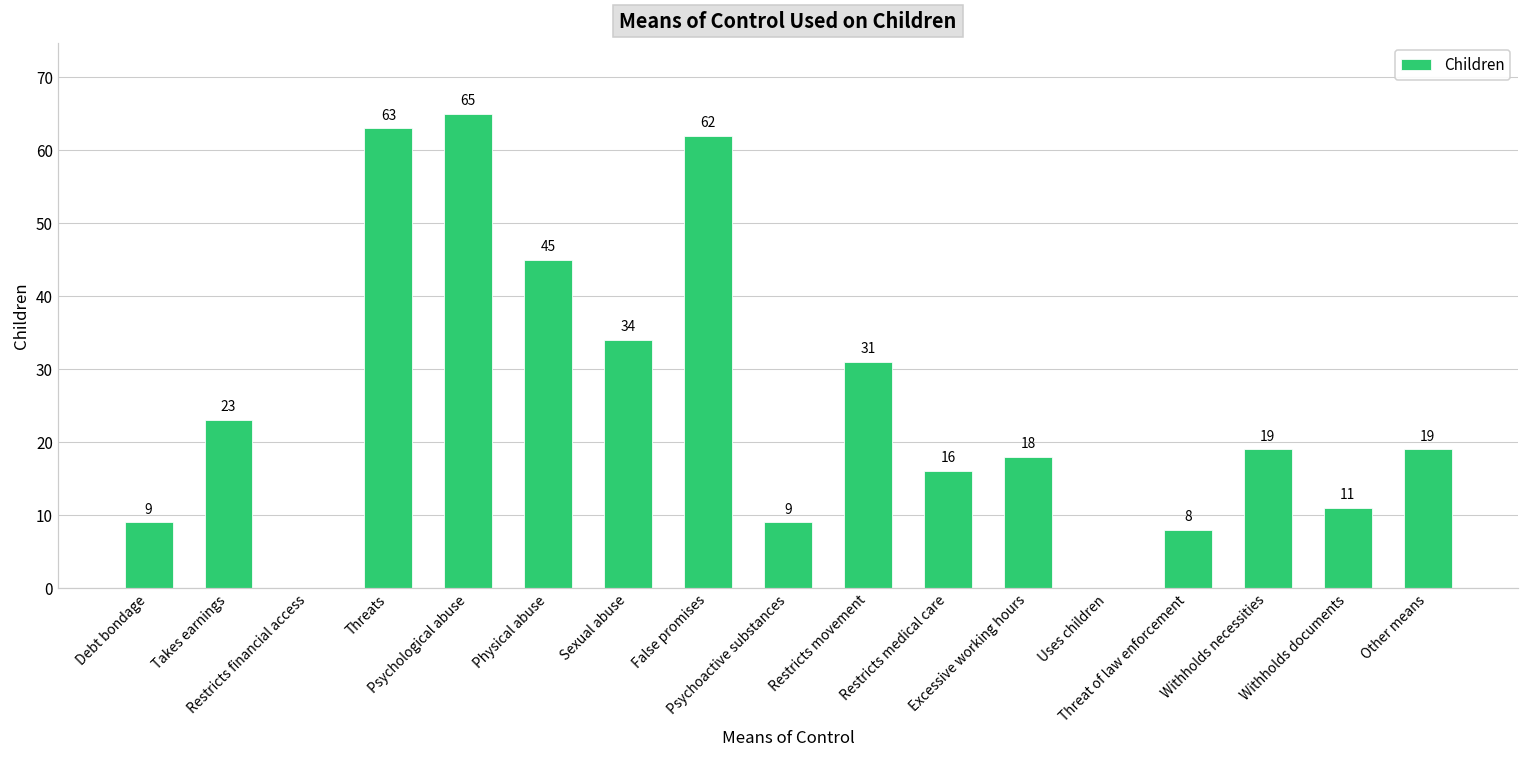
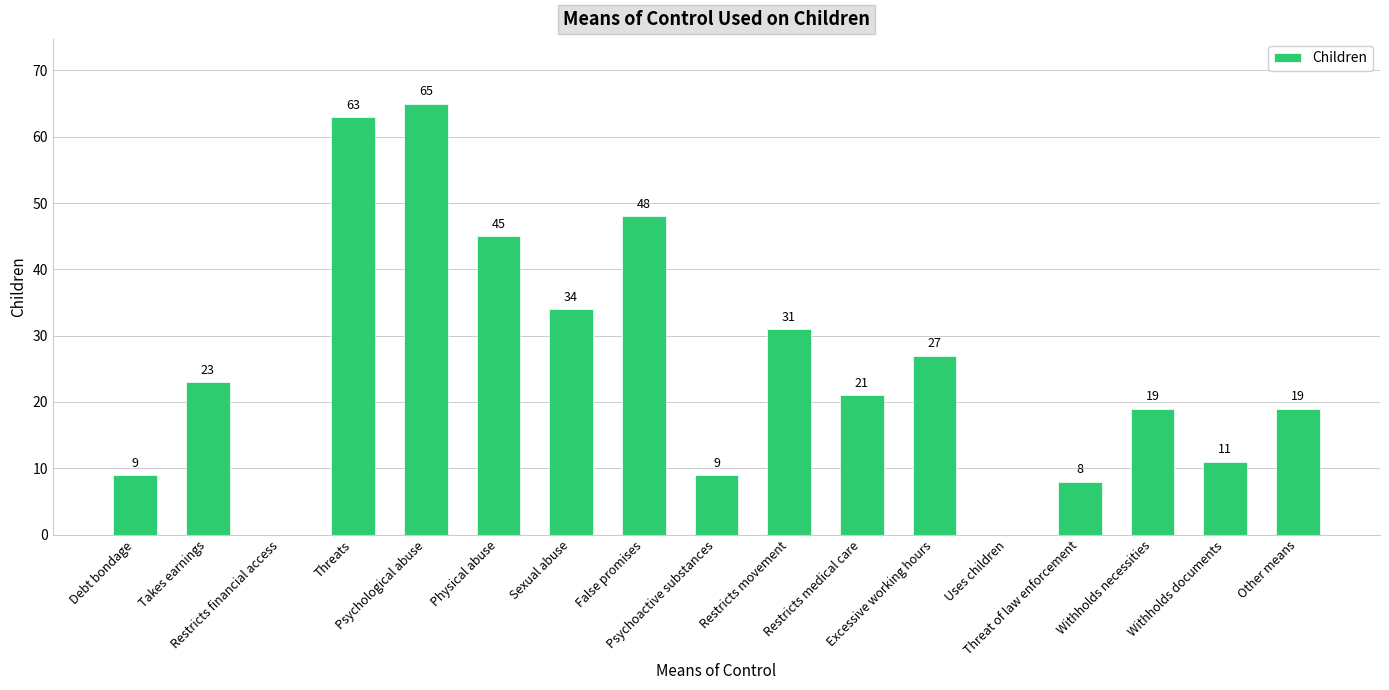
  {
    "Debt bondage": 9,
    "Takes earnings": 23,
    "Threats": 63,
    "Psychological abuse": 65,
    "Physical abuse": 45,
    "Sexual abuse": 34,
-   "False promises": 62,
+   "False promises": 48,
    "Psychoactive substances": 9,
    "Restricts movement": 31,
-   "Restricts medical care": 16,
-   "Excessive working hours": 18,
+   "Restricts medical care": 21,
+   "Excessive working hours": 27,
    "Threat of law enforcement": 8,
    "Withholds necessities": 19,
    "Withholds documents": 11,
    "Other means": 19
  }
